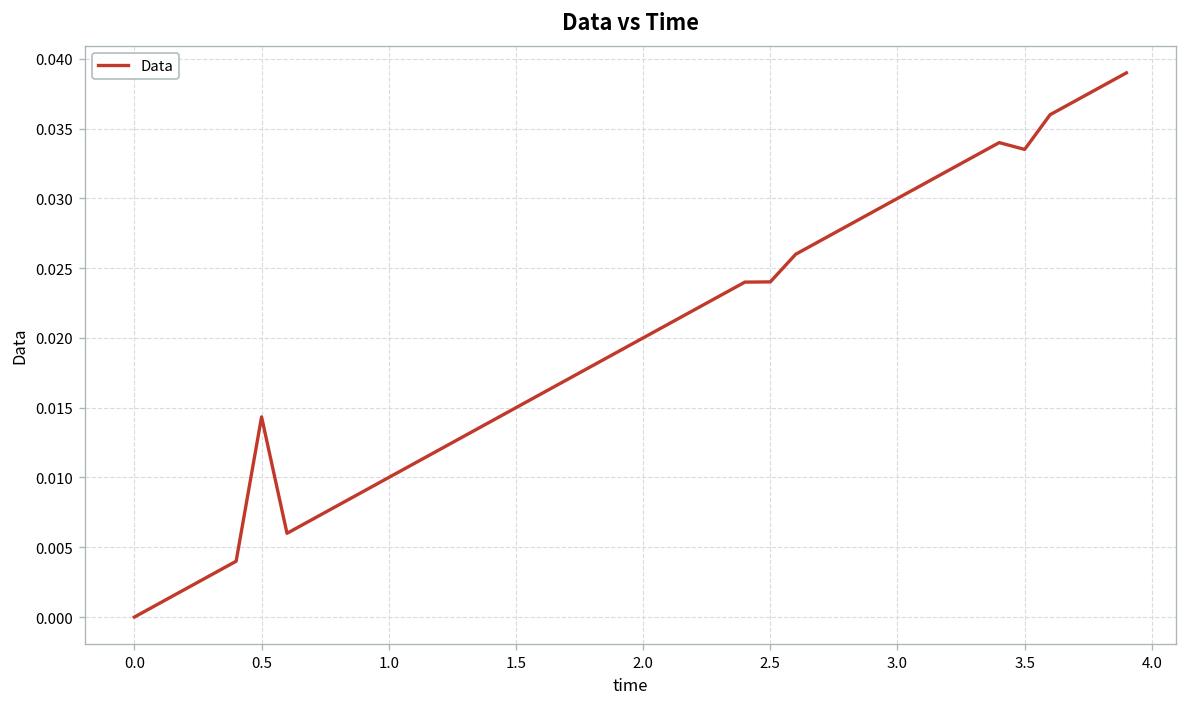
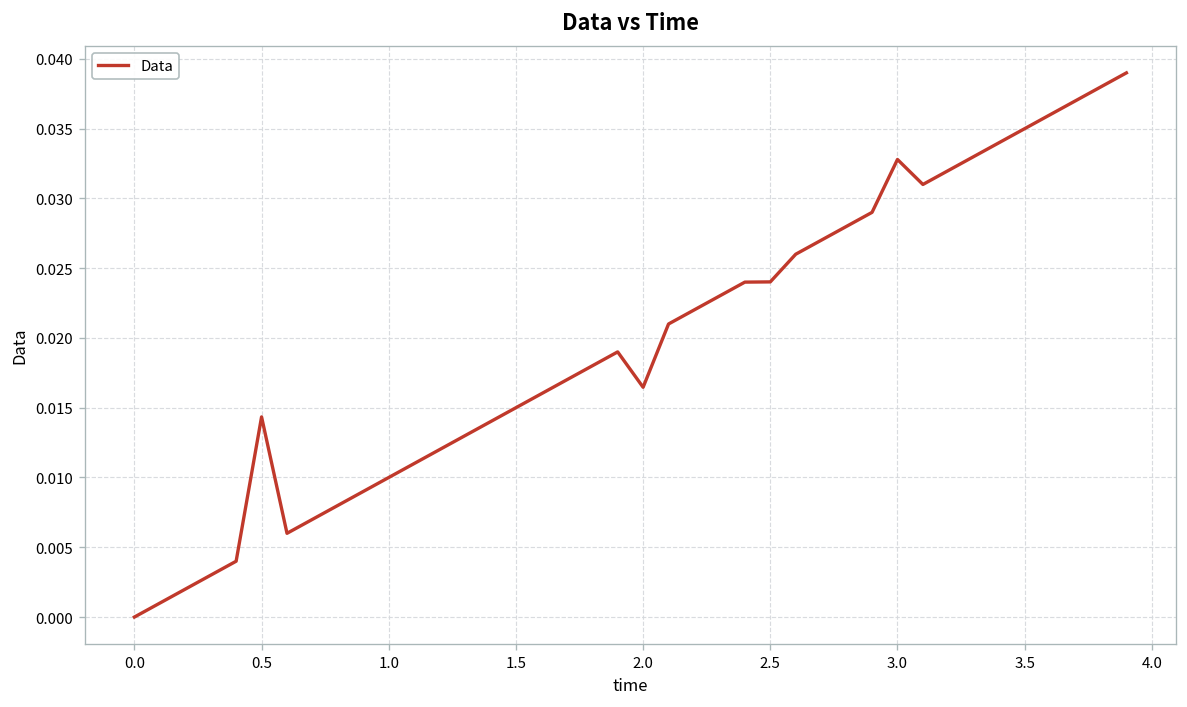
  {
    "0.0": 0.0000,
    "0.5": 0.0143,
    "1.0": 0.0100,
    "1.5": 0.0150,
-   "2.0": 0.0200,
+   "2.0": 0.0165,
    "2.5": 0.0240,
-   "3.0": 0.0300,
-   "3.5": 0.0335
+   "3.0": 0.0328,
+   "3.5": 0.0350
  }
